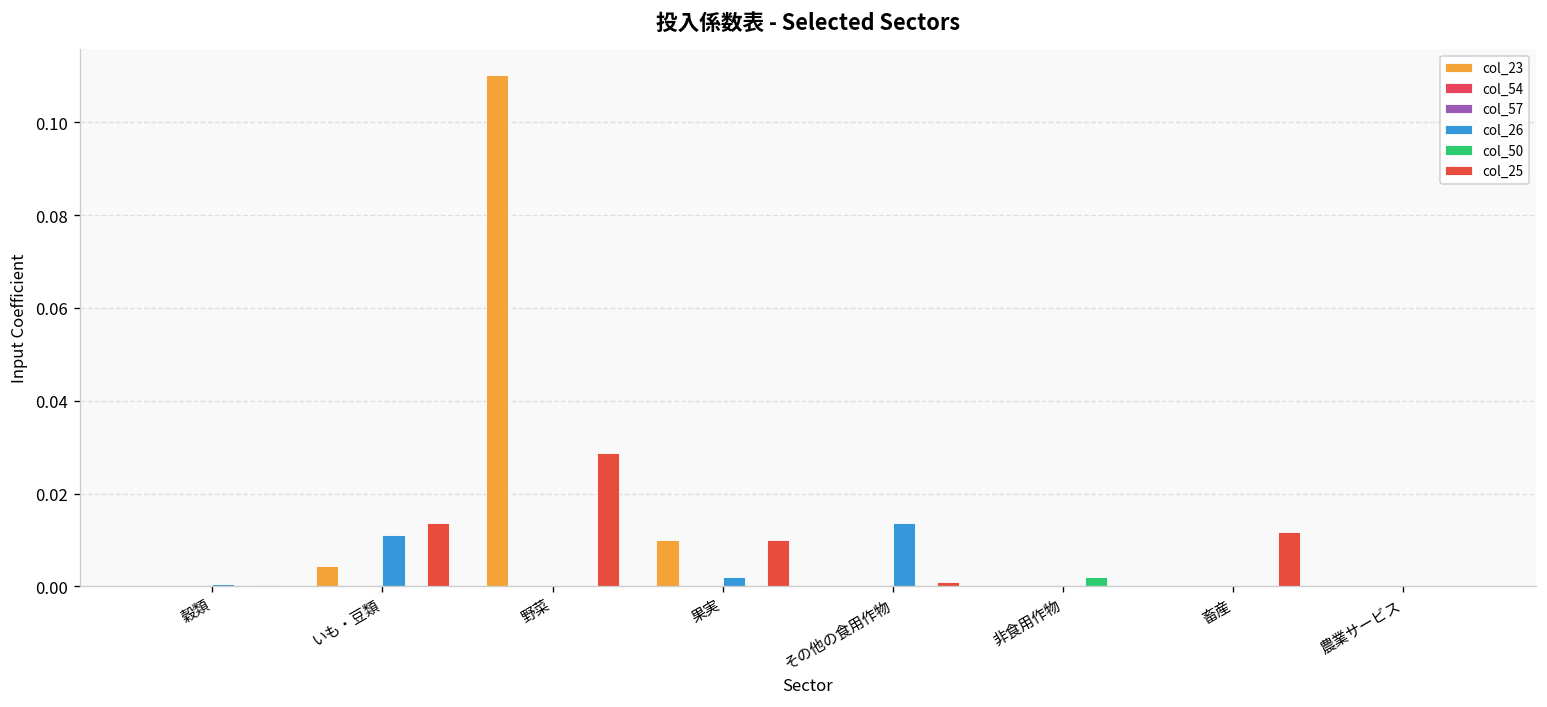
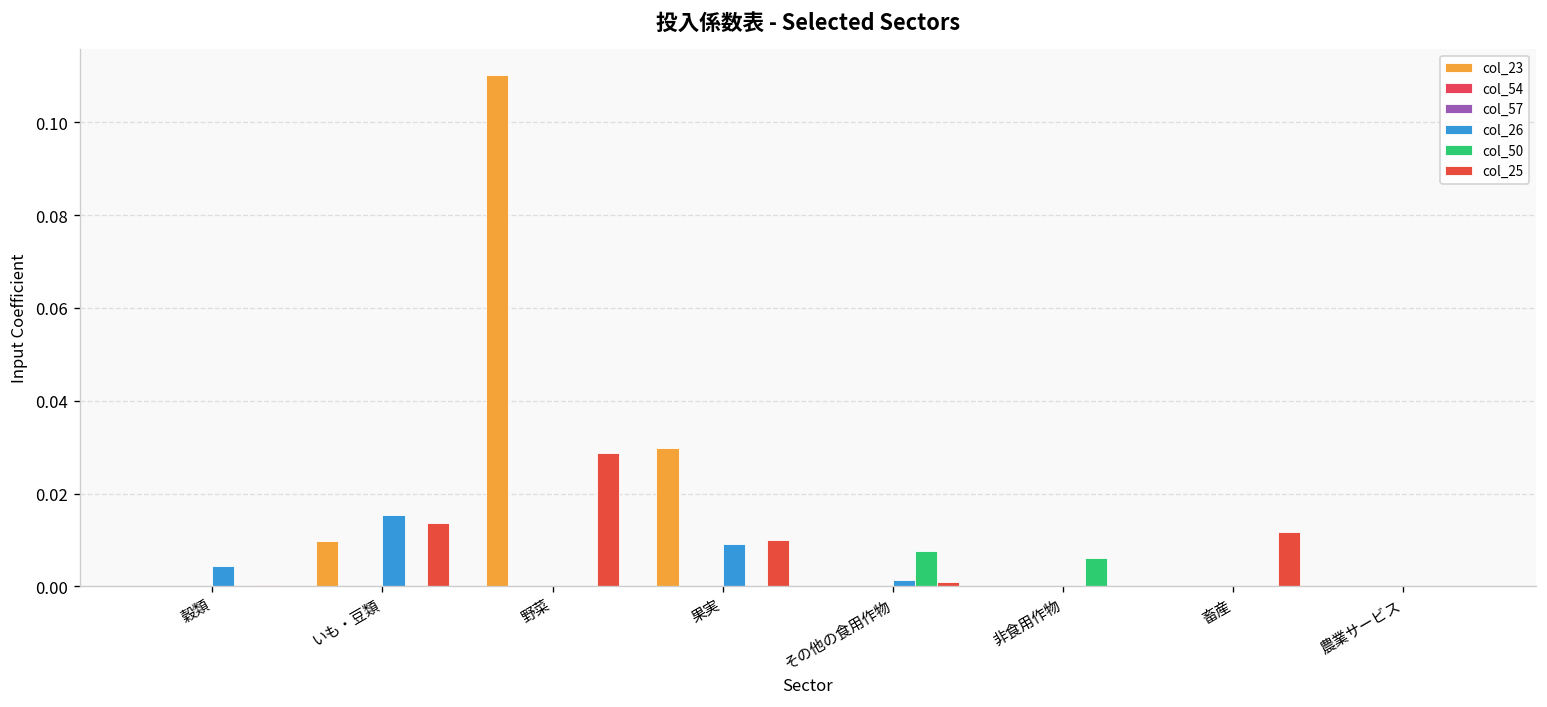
  {
    "col_23": {
      "穀類": 0.000,
-     "いも・豆類": 0.004,
+     "いも・豆類": 0.010,
      "野菜": 0.110,
-     "果実": 0.010,
+     "果実": 0.030,
      "その他の食用作物": 0.000,
      "非食用作物": 0.000,
      "畜産": 0.000,
      "農業サービス": 0.000
    },
    "col_57": {
      "穀類": 0.000,
      "いも・豆類": 0.000,
      "野菜": 0.000,
      "果実": 0.000,
      "その他の食用作物": 0.000,
      "非食用作物": 0.000,
      "畜産": 0.000,
      "農業サービス": 0.000
    },
    "col_26": {
-     "穀類": 0.001,
-     "いも・豆類": 0.011,
+     "穀類": 0.004,
+     "いも・豆類": 0.015,
      "野菜": 0.000,
-     "果実": 0.002,
-     "その他の食用作物": 0.014,
+     "果実": 0.009,
+     "その他の食用作物": 0.001,
      "非食用作物": 0.000,
      "畜産": 0.000,
      "農業サービス": 0.000
    },
    "col_50": {
      "穀類": 0.000,
      "いも・豆類": 0.000,
      "野菜": 0.000,
      "果実": 0.000,
-     "その他の食用作物": 0.000,
-     "非食用作物": 0.002,
+     "その他の食用作物": 0.008,
+     "非食用作物": 0.006,
      "畜産": 0.000,
      "農業サービス": 0.000
    }
  }
